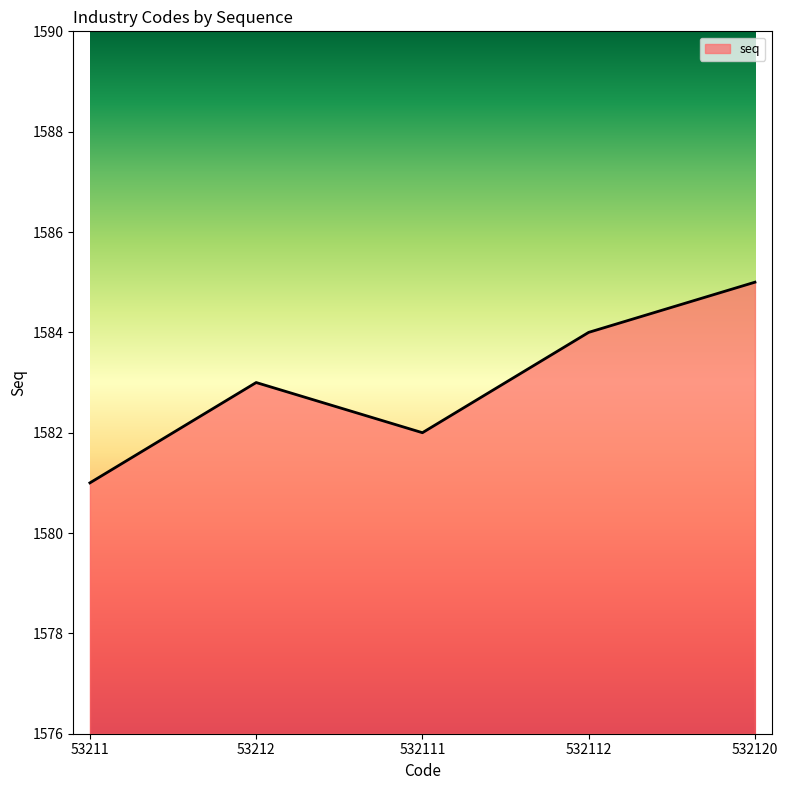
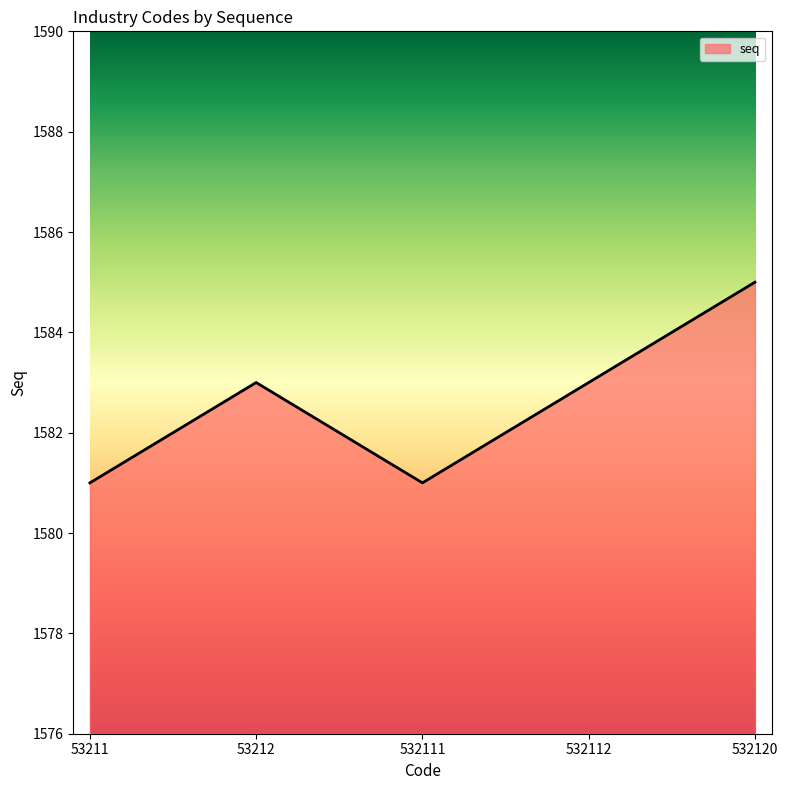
  {
    "53211": 1581,
    "53212": 1583,
-   "532111": 1582,
-   "532112": 1584,
+   "532111": 1581,
+   "532112": 1583,
    "532120": 1585
  }
